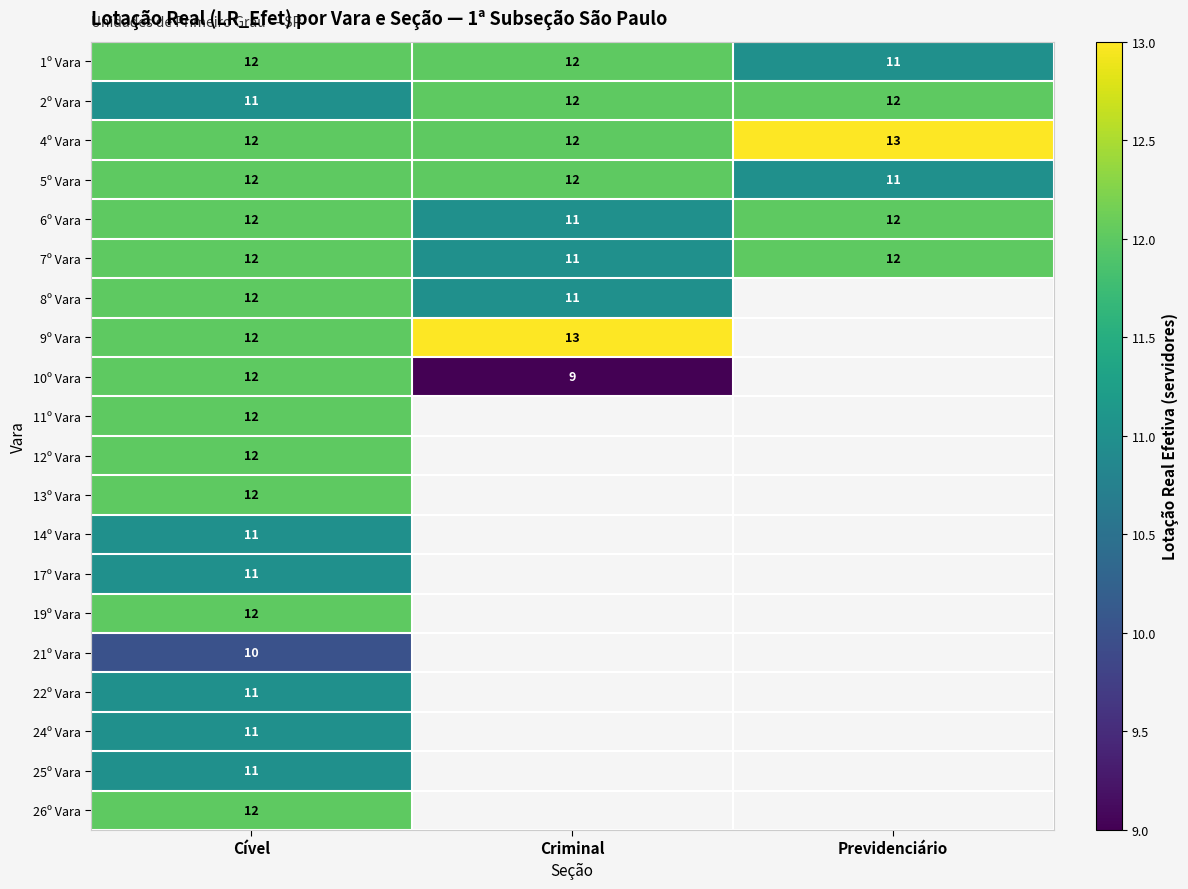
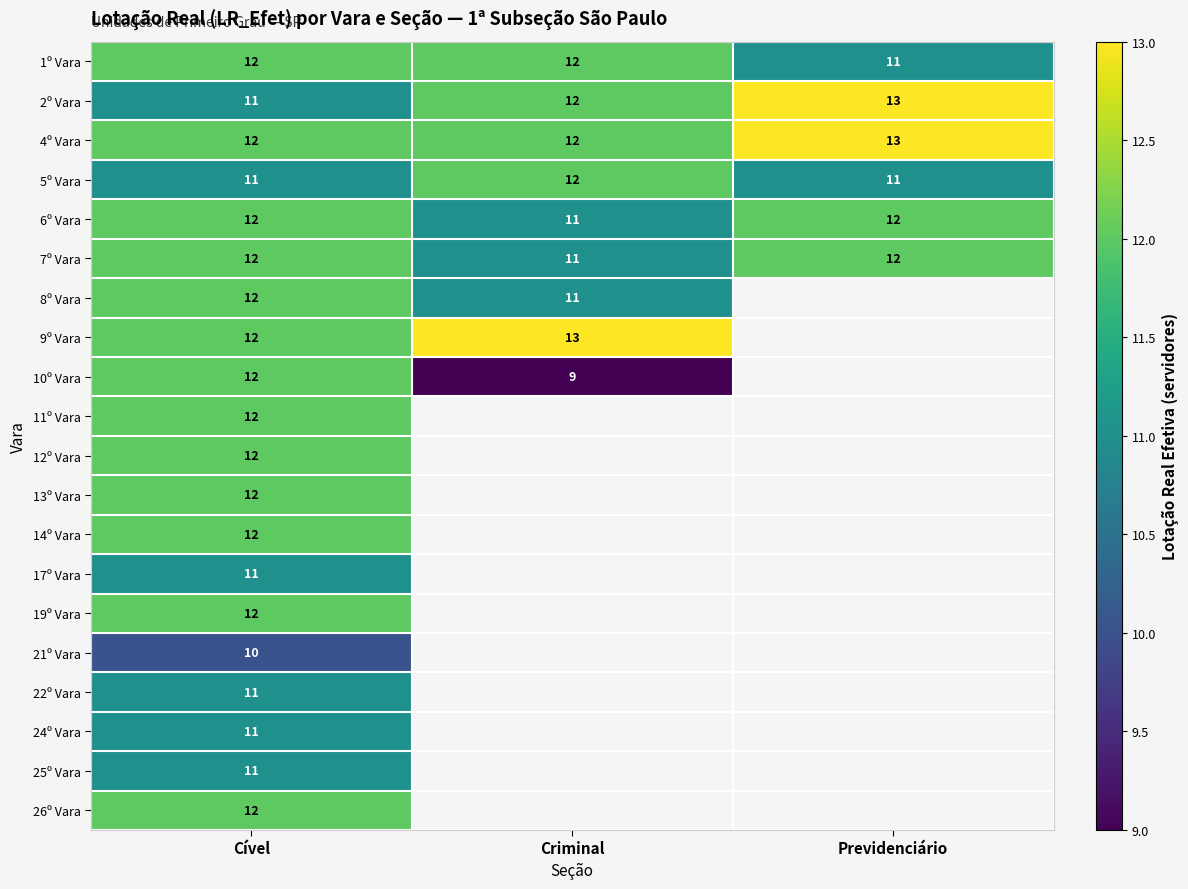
  {
    "1º Vara": {
      "Cível": 12,
      "Criminal": 12,
      "Previdenciário": 11
    },
    "2º Vara": {
      "Cível": 11,
      "Criminal": 12,
-     "Previdenciário": 12
+     "Previdenciário": 13
    },
    "4º Vara": {
      "Cível": 12,
      "Criminal": 12,
      "Previdenciário": 13
    },
    "5º Vara": {
-     "Cível": 12,
+     "Cível": 11,
      "Criminal": 12,
      "Previdenciário": 11
    },
    "6º Vara": {
      "Cível": 12,
      "Criminal": 11,
      "Previdenciário": 12
    },
    "7º Vara": {
      "Cível": 12,
      "Criminal": 11,
      "Previdenciário": 12
    },
    "8º Vara": {
      "Cível": 12,
      "Criminal": 11
    },
    "9º Vara": {
      "Cível": 12,
      "Criminal": 13
    },
    "10º Vara": {
      "Cível": 12,
      "Criminal": 9
    },
    "11º Vara": {
      "Cível": 12
    },
    "12º Vara": {
      "Cível": 12
    },
    "13º Vara": {
      "Cível": 12
    },
    "14º Vara": {
-     "Cível": 11
+     "Cível": 12
    },
    "17º Vara": {
      "Cível": 11
    },
    "19º Vara": {
      "Cível": 12
    },
    "21º Vara": {
      "Cível": 10
    },
    "22º Vara": {
      "Cível": 11
    },
    "24º Vara": {
      "Cível": 11
    },
    "25º Vara": {
      "Cível": 11
    },
    "26º Vara": {
      "Cível": 12
    }
  }
